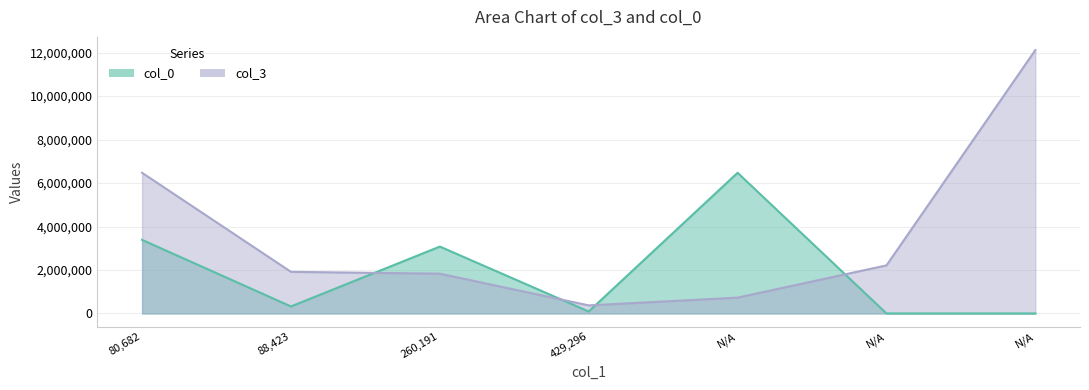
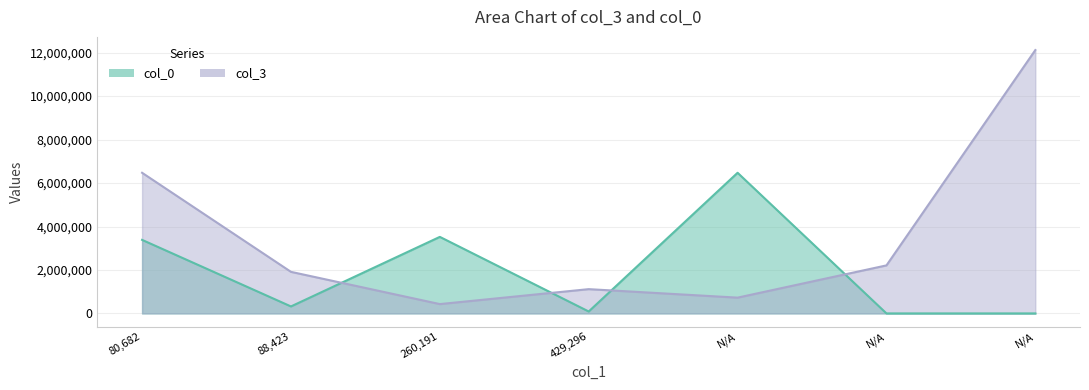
  {
    "col_0": {
      "80,682": "3,400,000",
      "88,423": "300,000",
-     "260,191": "3,100,000",
+     "260,191": "3,500,000",
      "429,296": "100,000"
    },
    "col_3": {
      "80,682": "6,500,000",
      "88,423": "1,900,000",
-     "260,191": "1,800,000",
-     "429,296": "400,000"
+     "260,191": "400,000",
+     "429,296": "1,100,000"
    }
  }
